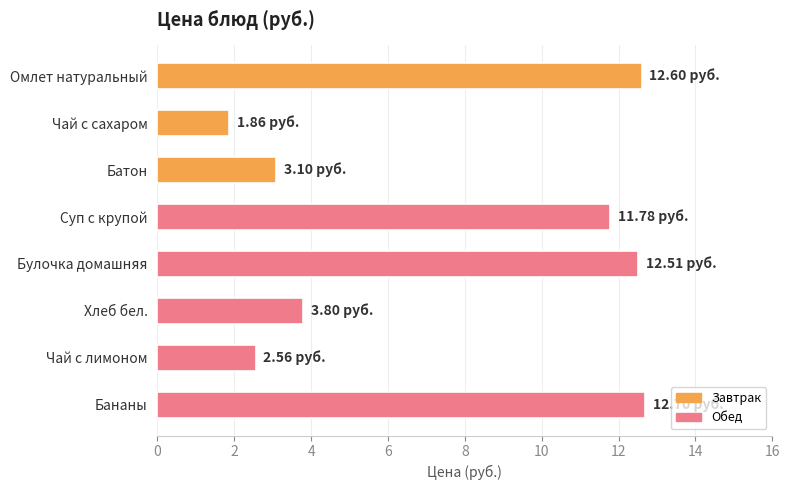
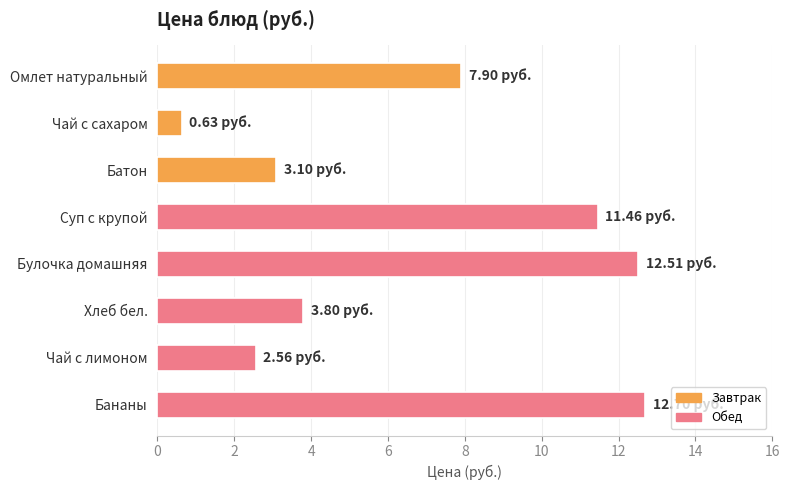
  {
-   "Омлет натуральный": 12.60,
-   "Чай с сахаром": 1.86,
+   "Омлет натуральный": 7.90,
+   "Чай с сахаром": 0.63,
    "Батон": 3.10,
-   "Суп с крупой": 11.78,
+   "Суп с крупой": 11.46,
    "Булочка домашняя": 12.51,
    "Хлеб бел.": 3.80,
    "Чай с лимоном": 2.56
  }
